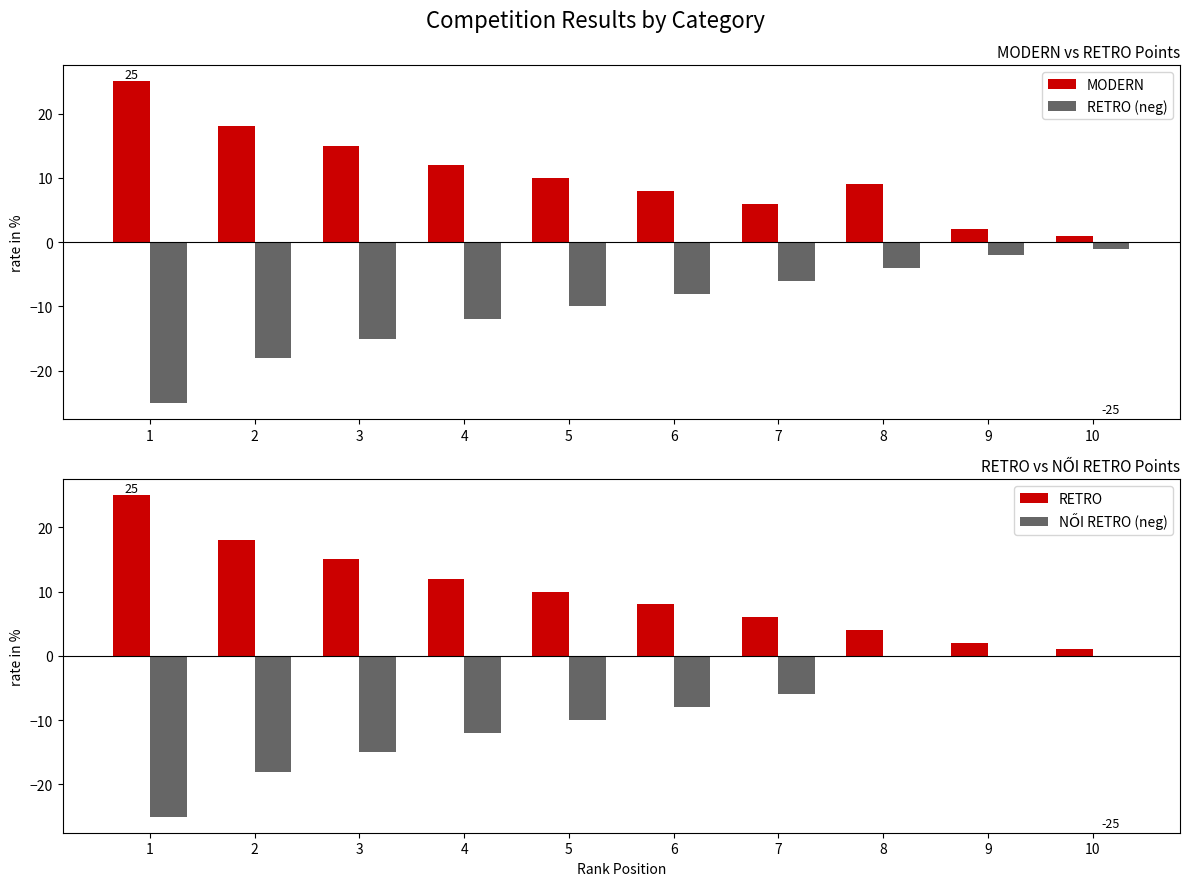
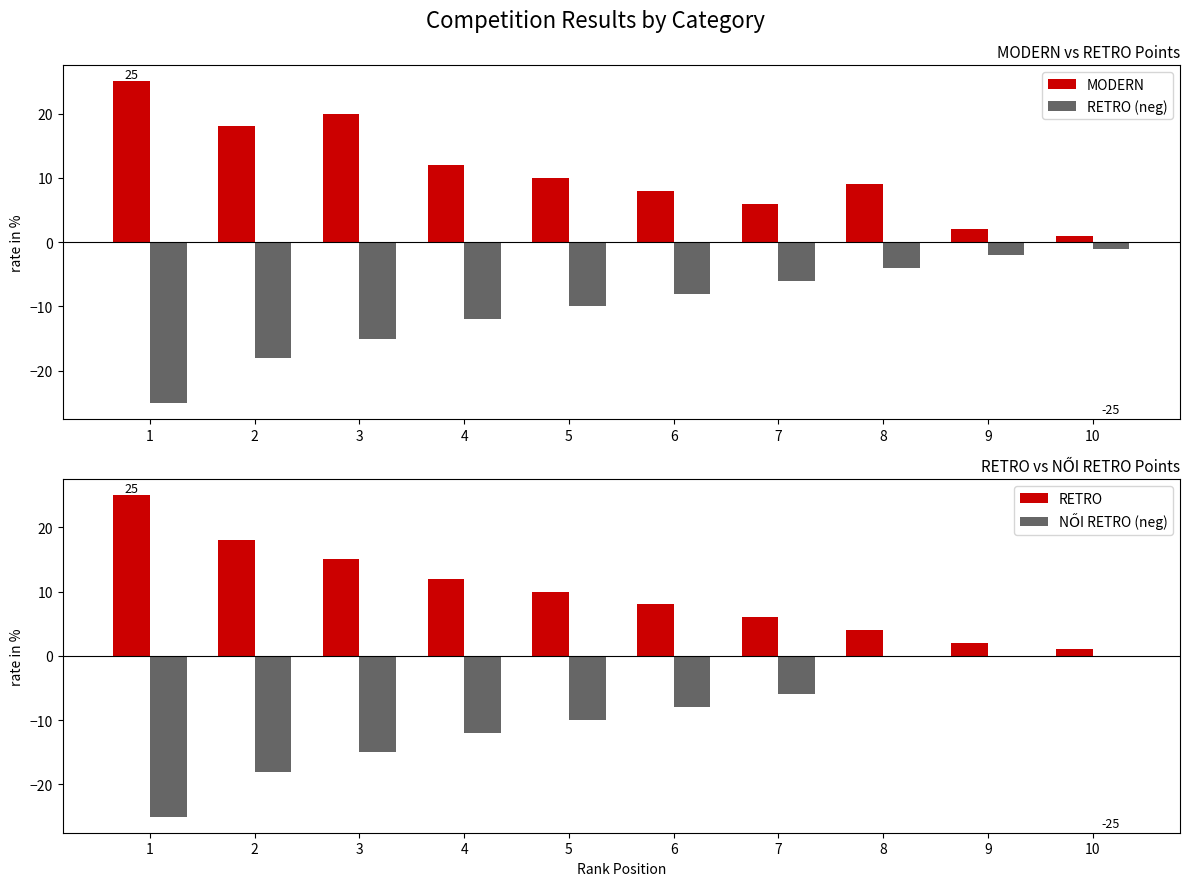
  {
    "MODERN vs RETRO Points": {
      "MODERN": {
        "2": 18,
-       "3": 15,
+       "3": 20,
        "4": 12,
        "5": 10,
        "6": 8,
        "7": 6,
        "8": 9,
        "9": 2,
        "10": 1
      },
      "RETRO (neg)": {
        "1": -25,
        "2": -18,
        "3": -15,
        "4": -12,
        "5": -10,
        "6": -8,
        "7": -6,
        "8": -4,
        "9": -2,
        "10": -1
      }
    },
    "RETRO vs NŐI RETRO Points": {
      "RETRO": {
        "1": 25
      },
      "NŐI RETRO (neg)": {
        "1": -25,
        "2": -18,
        "3": -15,
        "4": -12,
        "5": -10,
        "6": -8,
        "7": -6,
        "8": 0,
        "9": 0,
        "10": 0
      }
    }
  }
